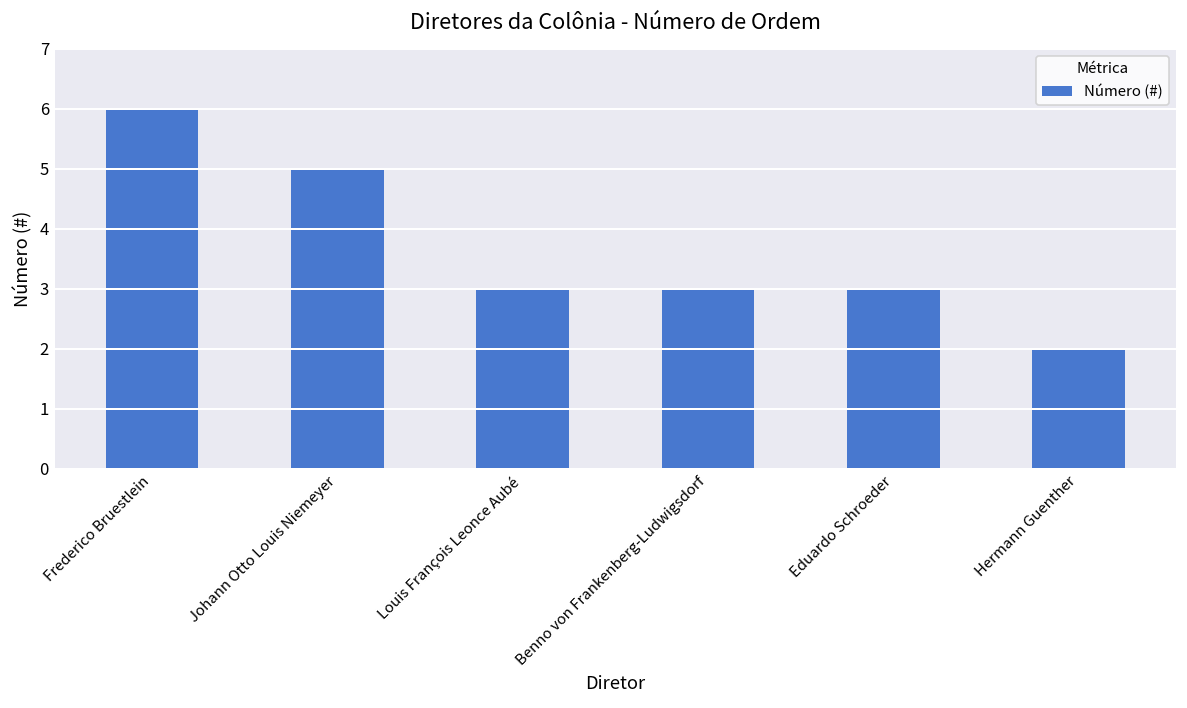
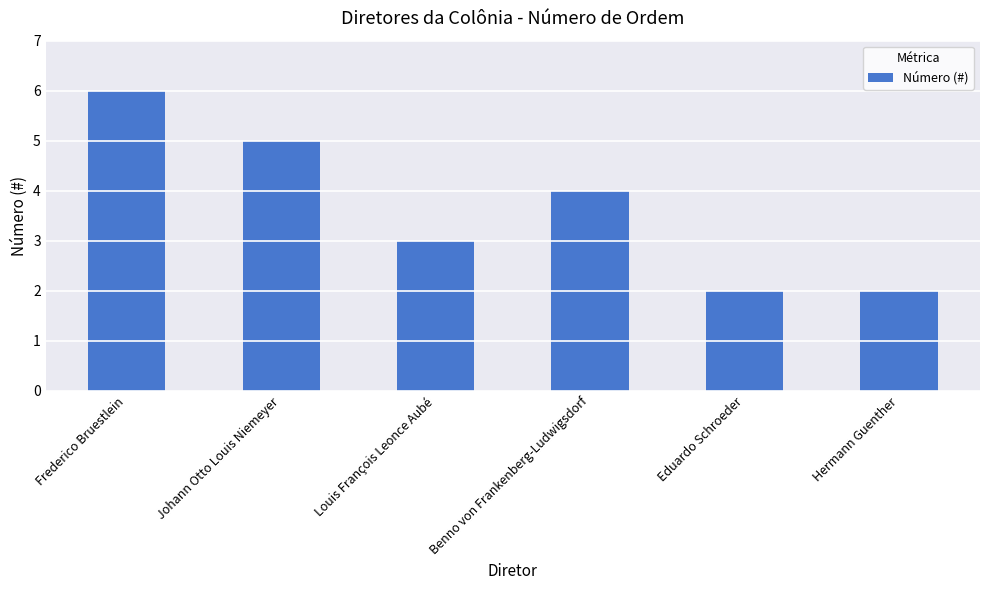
  {
    "Frederico Bruestlein": 6,
    "Johann Otto Louis Niemeyer": 5,
    "Louis François Leonce Aubé": 3,
-   "Benno von Frankenberg-Ludwigsdorf": 3,
-   "Eduardo Schroeder": 3,
+   "Benno von Frankenberg-Ludwigsdorf": 4,
+   "Eduardo Schroeder": 2,
    "Hermann Guenther": 2
  }
